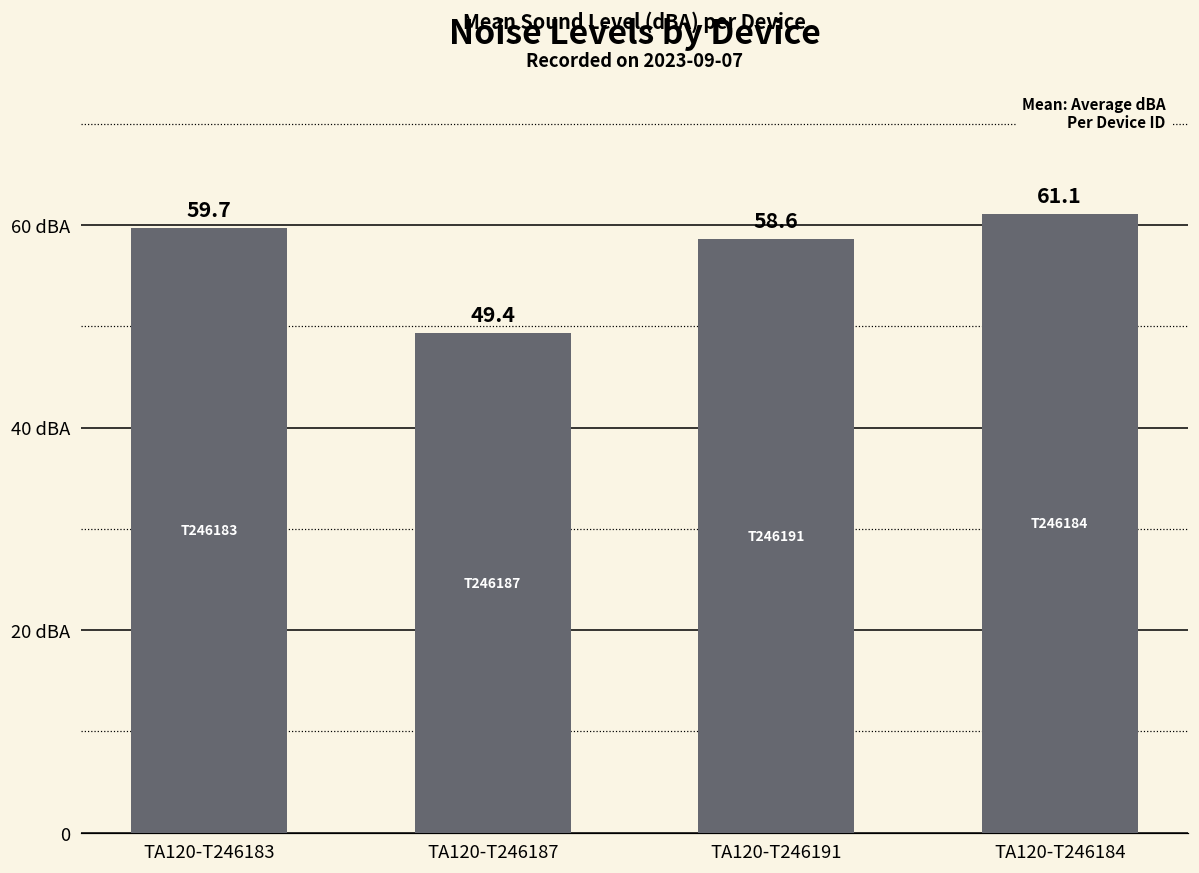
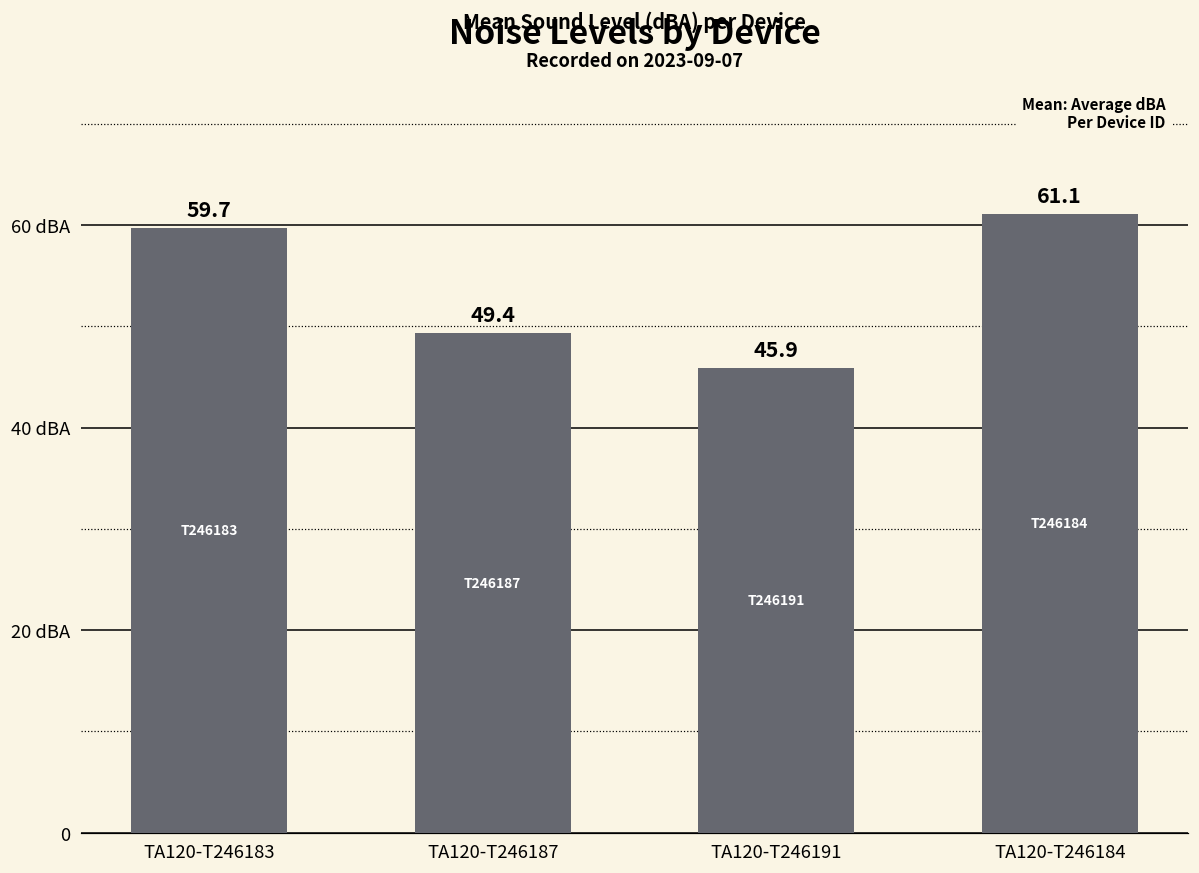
  {
    "TA120-T246183": 59.7,
    "TA120-T246187": 49.4,
-   "TA120-T246191": 58.6,
+   "TA120-T246191": 45.9,
    "TA120-T246184": 61.1
  }
